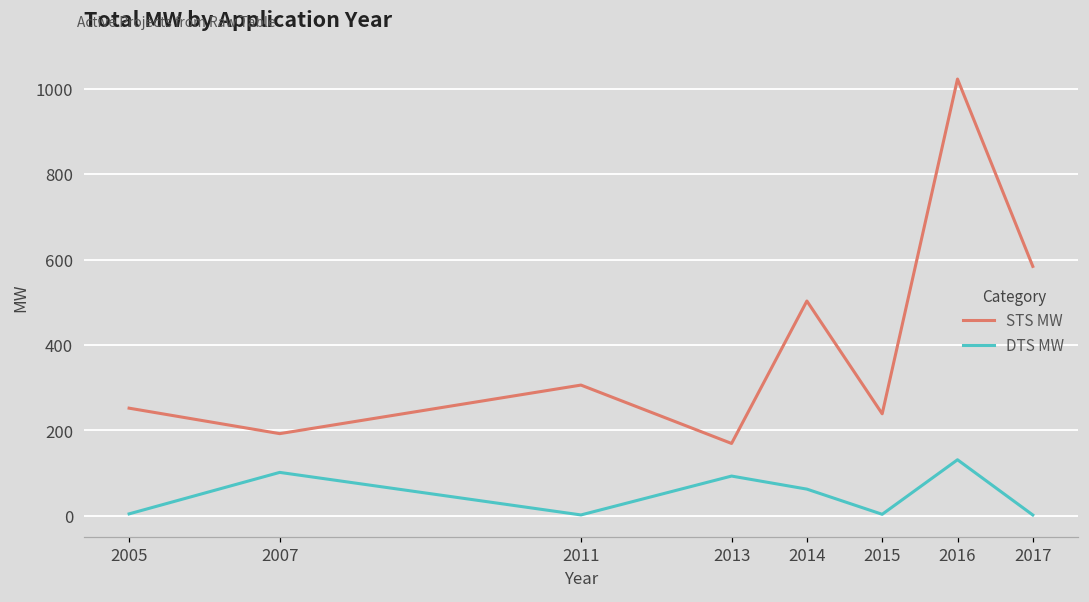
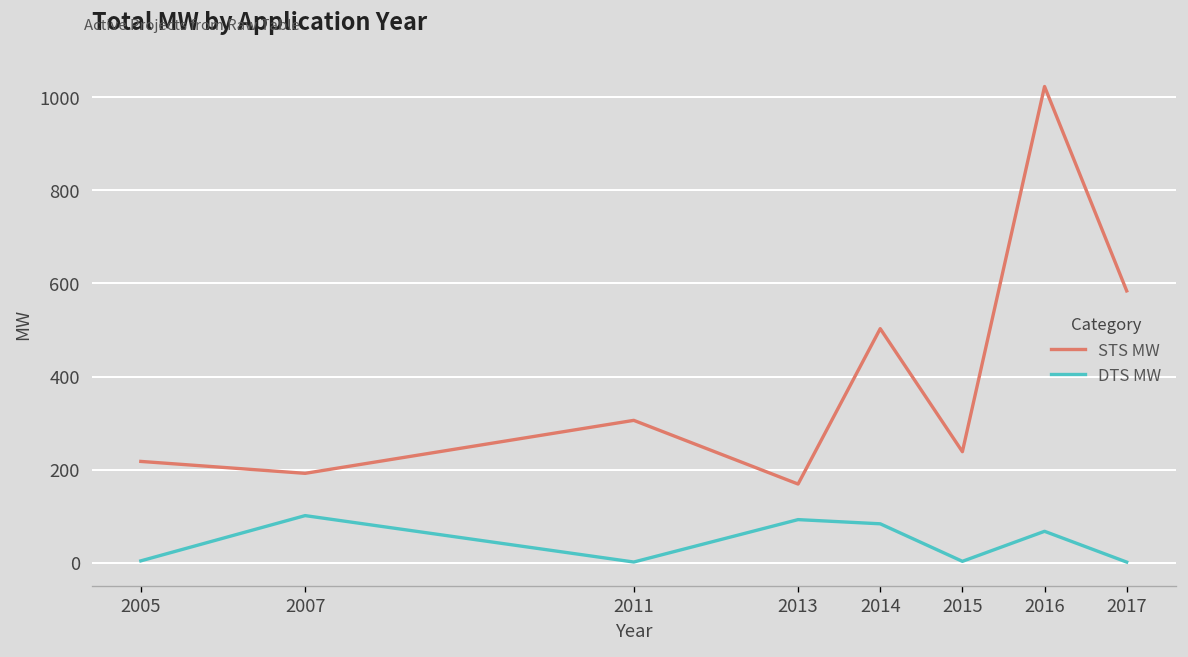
  {
    "STS MW": {
-     "2005": 250,
+     "2005": 220,
      "2007": 190,
      "2011": 310,
      "2013": 170,
      "2014": 500,
      "2015": 240,
      "2016": 1020,
      "2017": 580
    },
    "DTS MW": {
      "2005": 0,
      "2007": 100,
      "2011": 0,
      "2013": 90,
-     "2014": 60,
+     "2014": 80,
      "2015": 0,
-     "2016": 130,
+     "2016": 70,
      "2017": 0
    }
  }
